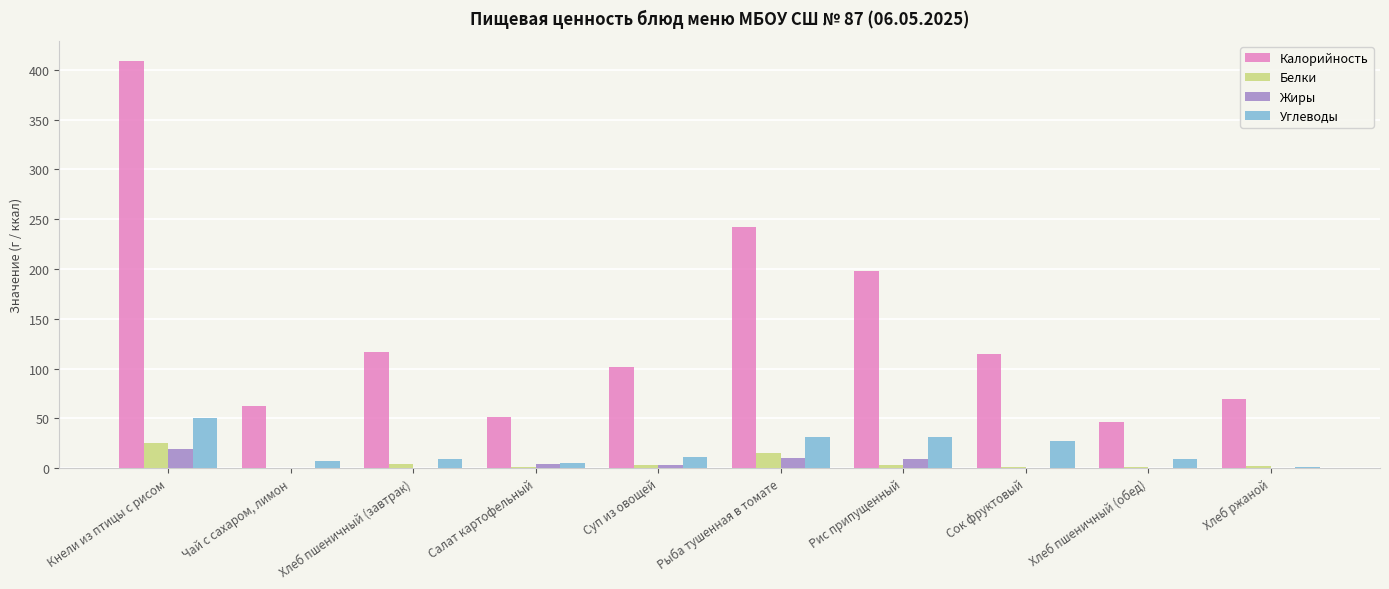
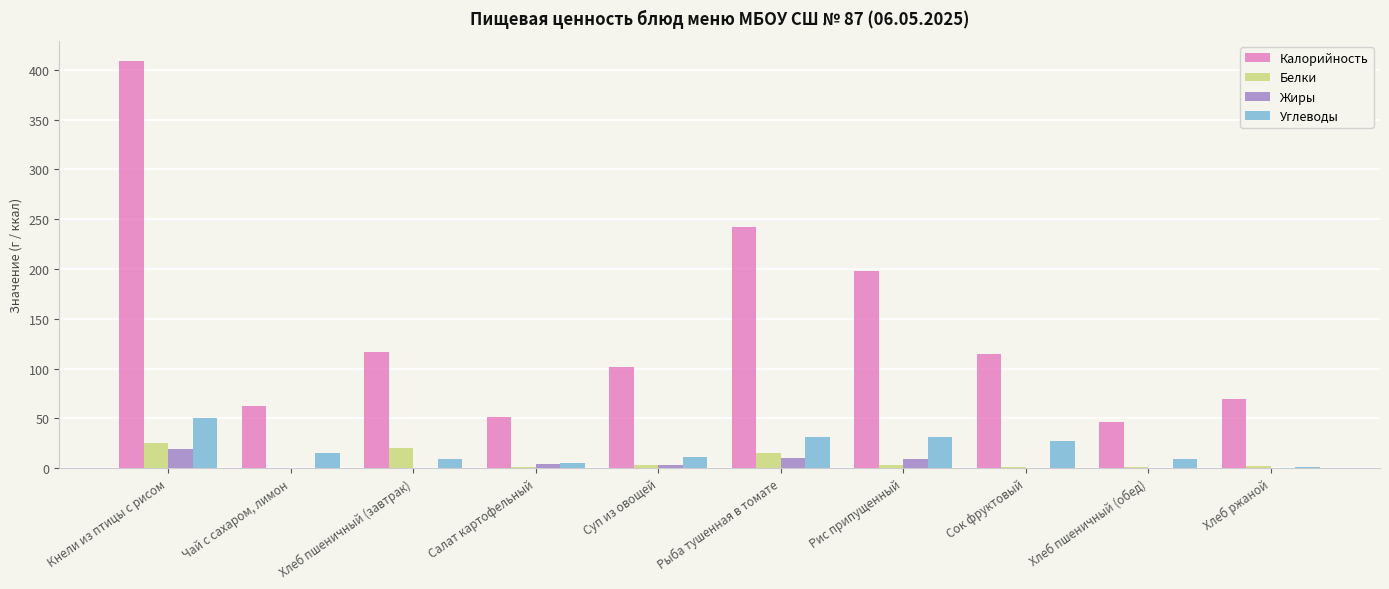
  {
    "Калорийность": {
      "Кнели из птицы с рисом": 410,
      "Чай с сахаром, лимон": 60,
      "Хлеб пшеничный (завтрак)": 120,
      "Салат картофельный": 50,
      "Суп из овощей": 100,
      "Рыба тушенная в томате": 240,
      "Рис припущенный": 200,
      "Сок фруктовый": 110,
      "Хлеб пшеничный (обед)": 50,
      "Хлеб ржаной": 70
    },
    "Белки": {
      "Кнели из птицы с рисом": 20,
-     "Хлеб пшеничный (завтрак)": 0,
+     "Хлеб пшеничный (завтрак)": 20,
      "Суп из овощей": 0,
      "Рыба тушенная в томате": 20,
      "Рис припущенный": 0
    },
    "Жиры": {
      "Кнели из птицы с рисом": 20,
      "Салат картофельный": 0,
      "Суп из овощей": 0,
      "Рыба тушенная в томате": 10,
      "Рис припущенный": 10
    },
    "Углеводы": {
      "Кнели из птицы с рисом": 50,
-     "Чай с сахаром, лимон": 10,
+     "Чай с сахаром, лимон": 20,
      "Хлеб пшеничный (завтрак)": 10,
      "Салат картофельный": 10,
      "Суп из овощей": 10,
      "Рыба тушенная в томате": 30,
      "Рис припущенный": 30,
      "Сок фруктовый": 30,
      "Хлеб пшеничный (обед)": 10
    }
  }
